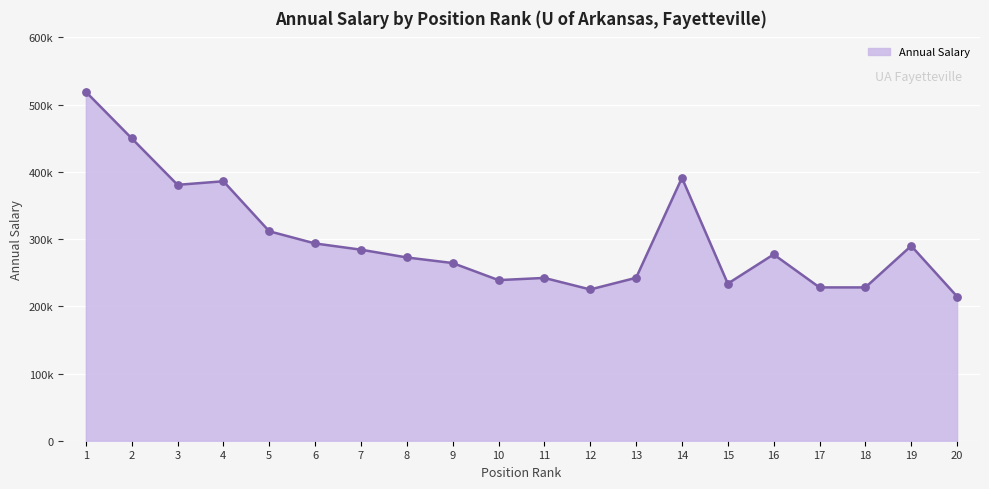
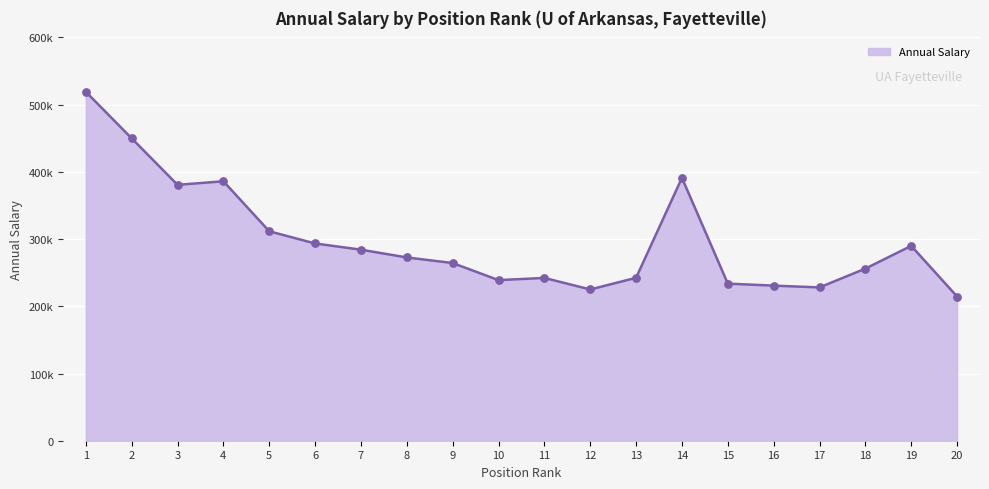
  {
    "1": 520000,
    "2": 450000,
    "3": 380000,
    "4": 390000,
    "5": 310000,
    "6": 290000,
    "7": 280000,
    "8": 270000,
    "9": 260000,
    "10": 240000,
    "11": 240000,
    "12": 230000,
    "13": 240000,
    "14": 390000,
    "15": 230000,
-   "16": 280000,
+   "16": 230000,
    "17": 230000,
-   "18": 230000,
+   "18": 260000,
    "19": 290000,
    "20": 210000
  }
